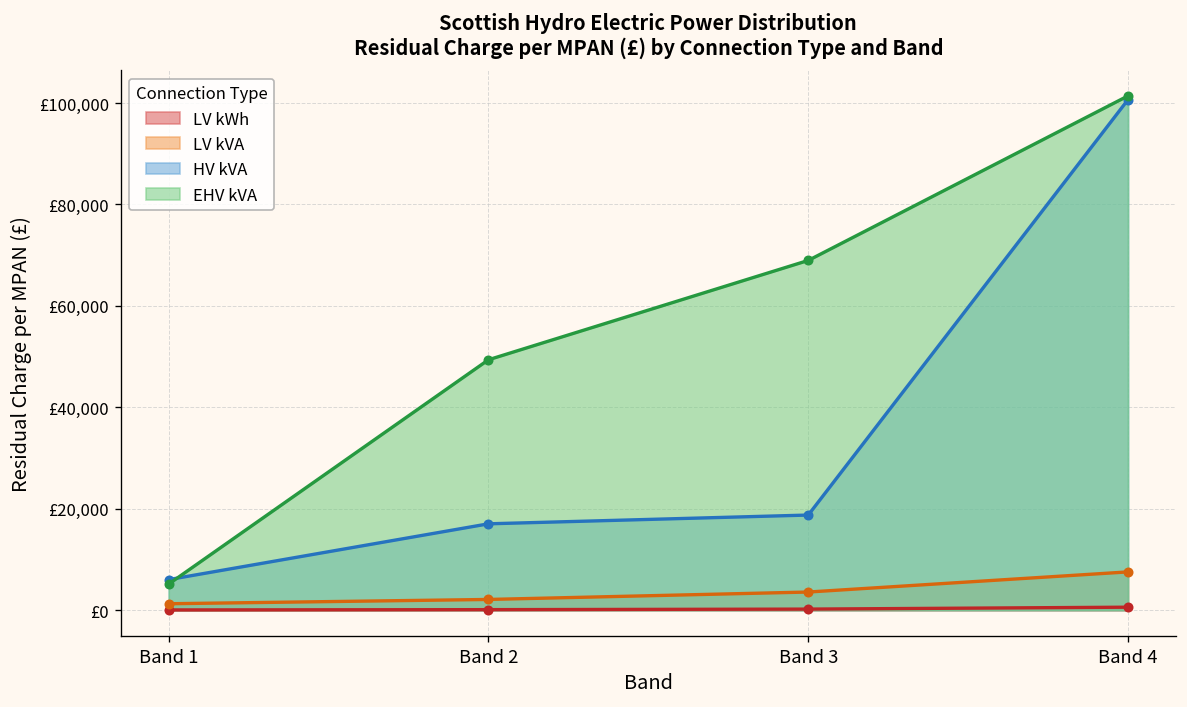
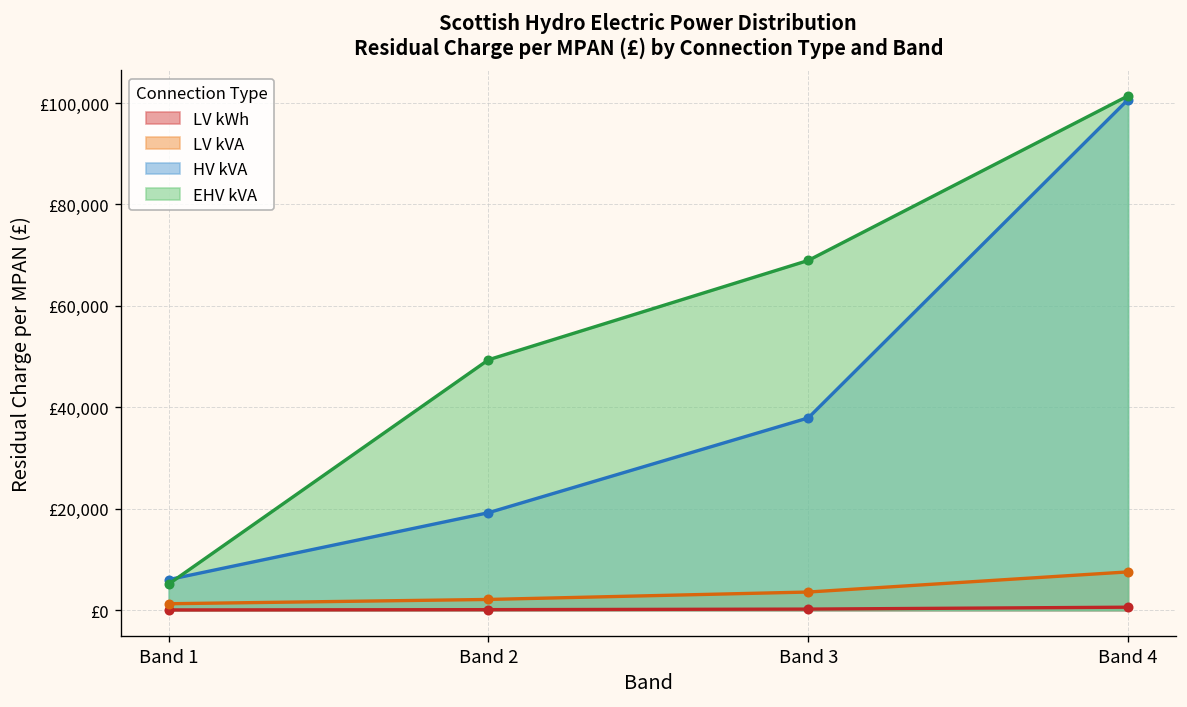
  {
    "HV kVA": {
      "Band 1": "£6,000",
-     "Band 2": "£17,000",
-     "Band 3": "£19,000",
+     "Band 2": "£19,000",
+     "Band 3": "£38,000",
      "Band 4": "£101,000"
    },
    "EHV kVA": {
      "Band 1": "£5,000",
      "Band 2": "£49,000",
      "Band 3": "£69,000",
      "Band 4": "£101,000"
    }
  }
